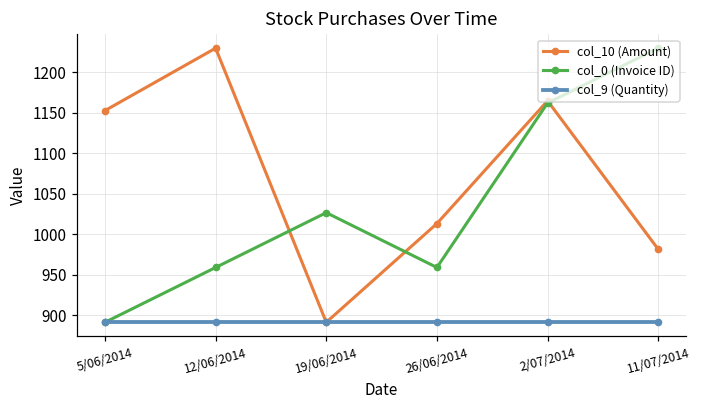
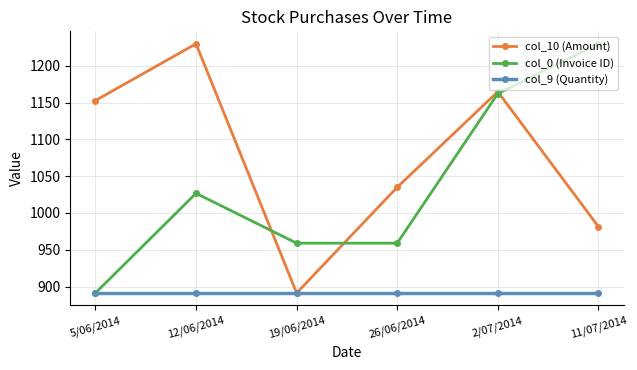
  {
    "col_10 (Amount)": {
      "5/06/2014": 1150,
      "12/06/2014": 1230,
-     "26/06/2014": 1010,
+     "26/06/2014": 1030,
      "11/07/2014": 980
    },
    "col_0 (Invoice ID)": {
-     "12/06/2014": 960,
-     "19/06/2014": 1030,
+     "12/06/2014": 1030,
+     "19/06/2014": 960,
      "26/06/2014": 960
    },
    "col_9 (Quantity)": {
      "12/06/2014": 890,
      "26/06/2014": 890,
      "2/07/2014": 890,
      "11/07/2014": 890
    }
  }
